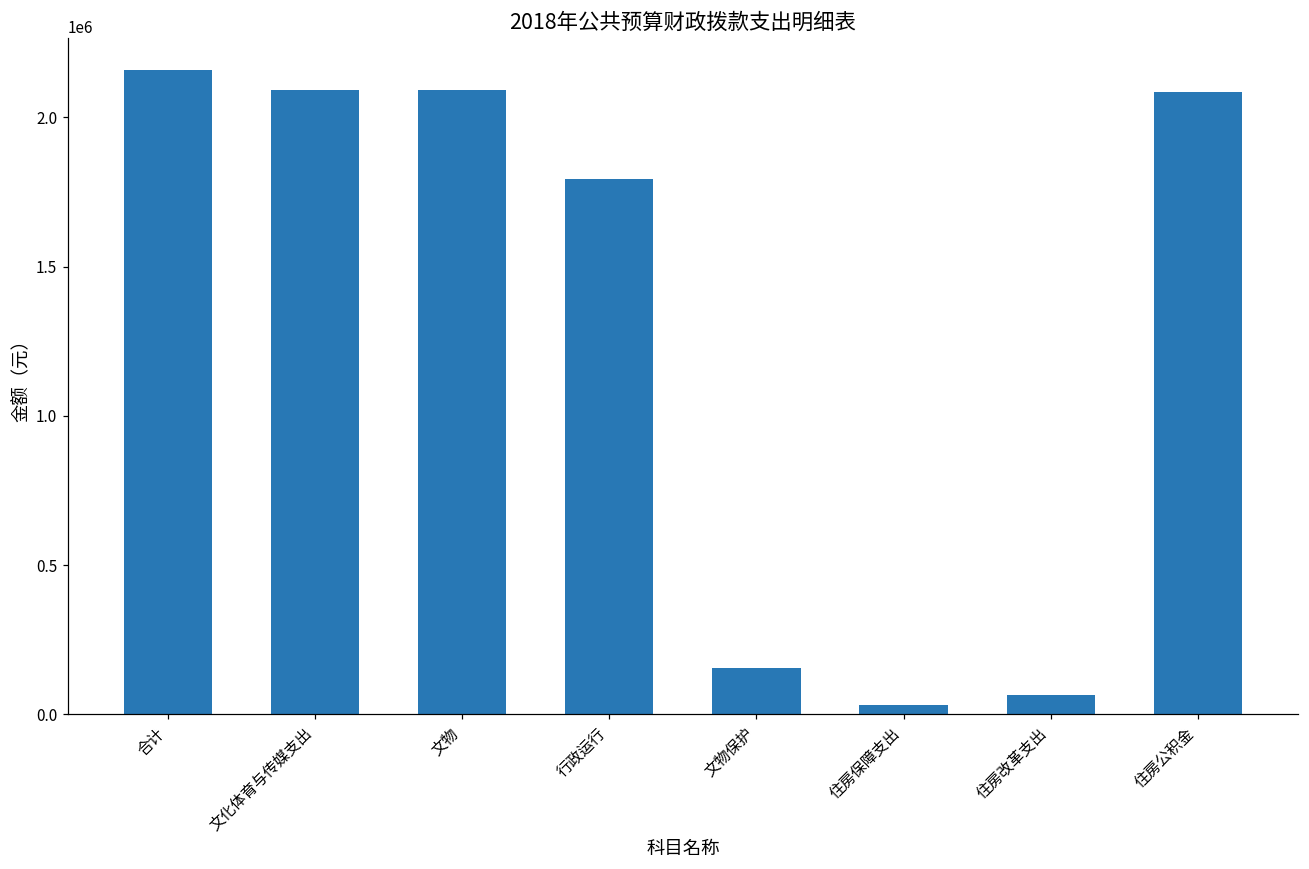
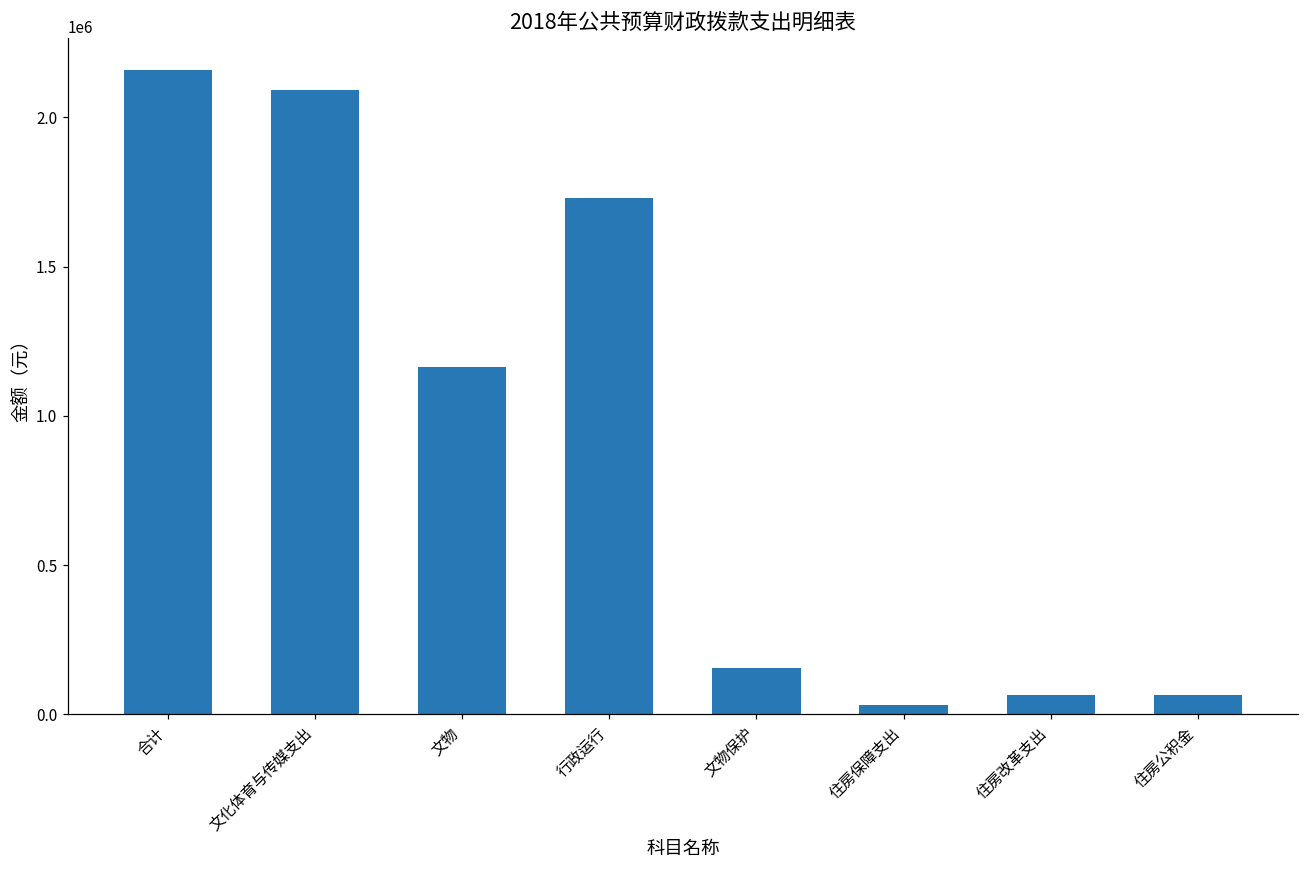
  {
    "合计": 2160000,
    "文化体育与传媒支出": 2090000,
-   "文物": 2090000,
-   "行政运行": 1790000,
+   "文物": 1170000,
+   "行政运行": 1730000,
    "文物保护": 150000,
    "住房保障支出": 30000,
    "住房改革支出": 70000,
-   "住房公积金": 2080000
+   "住房公积金": 70000
  }
